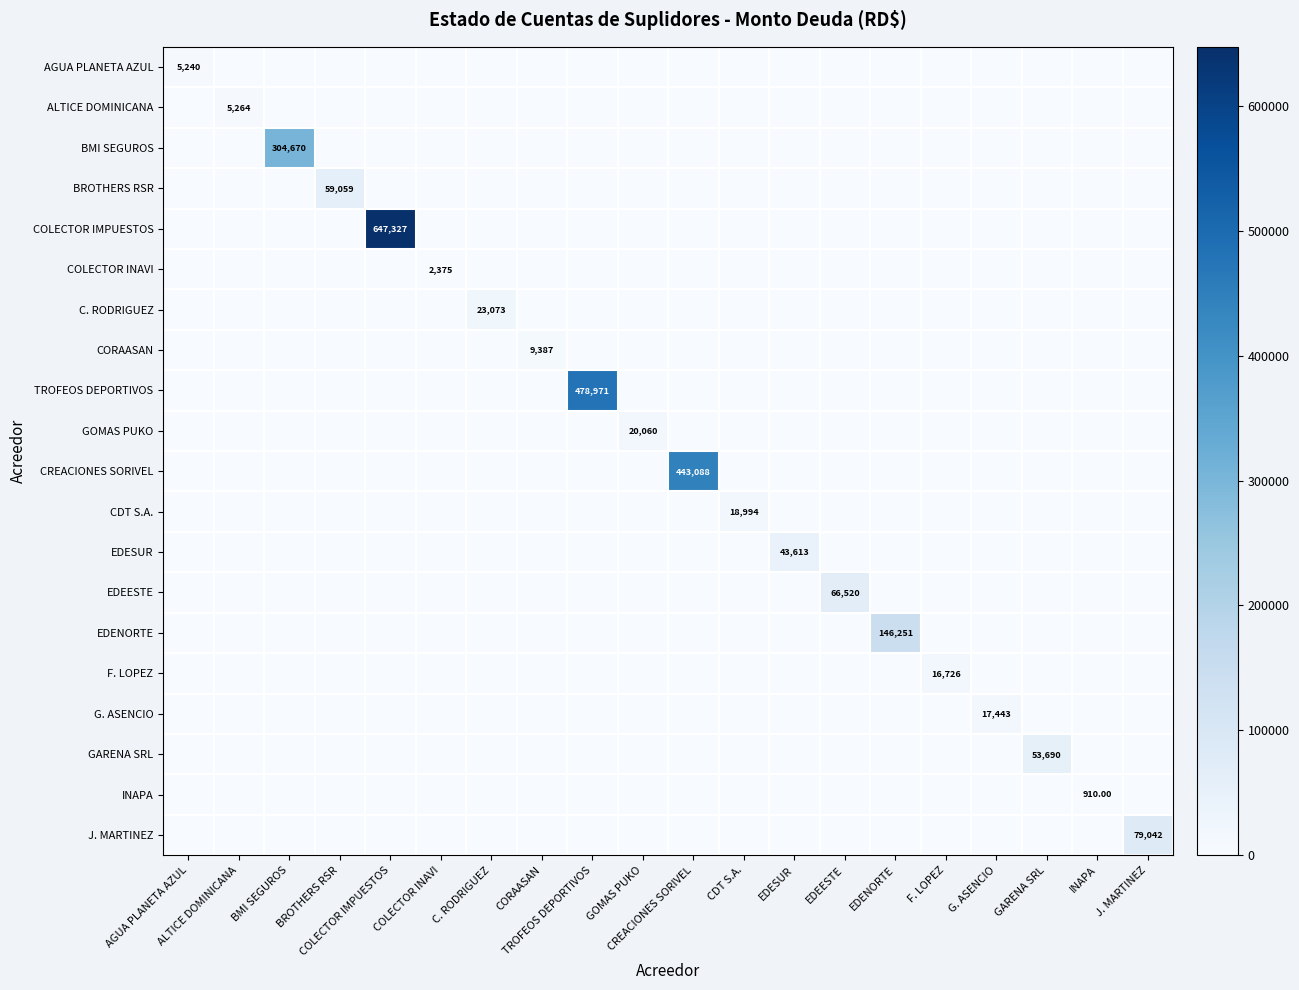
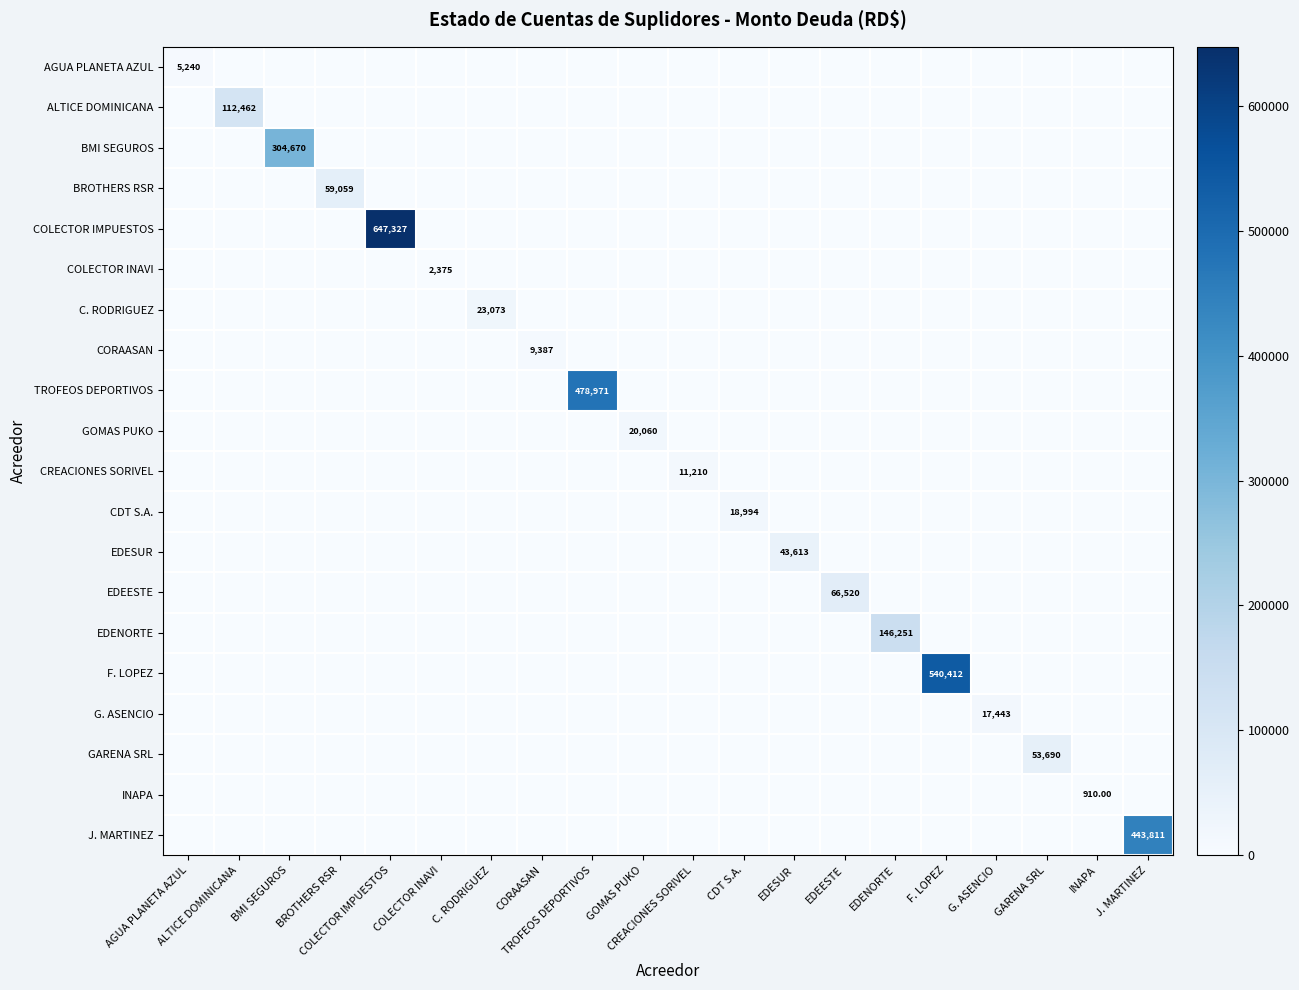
  {
    "AGUA PLANETA AZUL": {
      "AGUA PLANETA AZUL": "5,240"
    },
    "ALTICE DOMINICANA": {
-     "ALTICE DOMINICANA": "5,264"
+     "ALTICE DOMINICANA": "112,462"
    },
    "BMI SEGUROS": {
      "BMI SEGUROS": "304,670"
    },
    "BROTHERS RSR": {
      "BROTHERS RSR": "59,059"
    },
    "COLECTOR IMPUESTOS": {
      "COLECTOR IMPUESTOS": "647,327"
    },
    "COLECTOR INAVI": {
      "COLECTOR INAVI": "2,375"
    },
    "C. RODRIGUEZ": {
      "C. RODRIGUEZ": "23,073"
    },
    "CORAASAN": {
      "CORAASAN": "9,387"
    },
    "TROFEOS DEPORTIVOS": {
      "TROFEOS DEPORTIVOS": "478,971"
    },
    "GOMAS PUKO": {
      "GOMAS PUKO": "20,060"
    },
    "CREACIONES SORIVEL": {
-     "CREACIONES SORIVEL": "443,088"
+     "CREACIONES SORIVEL": "11,210"
    },
    "CDT S.A.": {
      "CDT S.A.": "18,994"
    },
    "EDESUR": {
      "EDESUR": "43,613"
    },
    "EDEESTE": {
      "EDEESTE": "66,520"
    },
    "EDENORTE": {
      "EDENORTE": "146,251"
    },
    "F. LOPEZ": {
-     "F. LOPEZ": "16,726"
+     "F. LOPEZ": "540,412"
    },
    "G. ASENCIO": {
      "G. ASENCIO": "17,443"
    },
    "GARENA SRL": {
      "GARENA SRL": "53,690"
    },
    "INAPA": {
      "INAPA": "910.00"
    },
    "J. MARTINEZ": {
-     "J. MARTINEZ": "79,042"
+     "J. MARTINEZ": "443,811"
    }
  }
